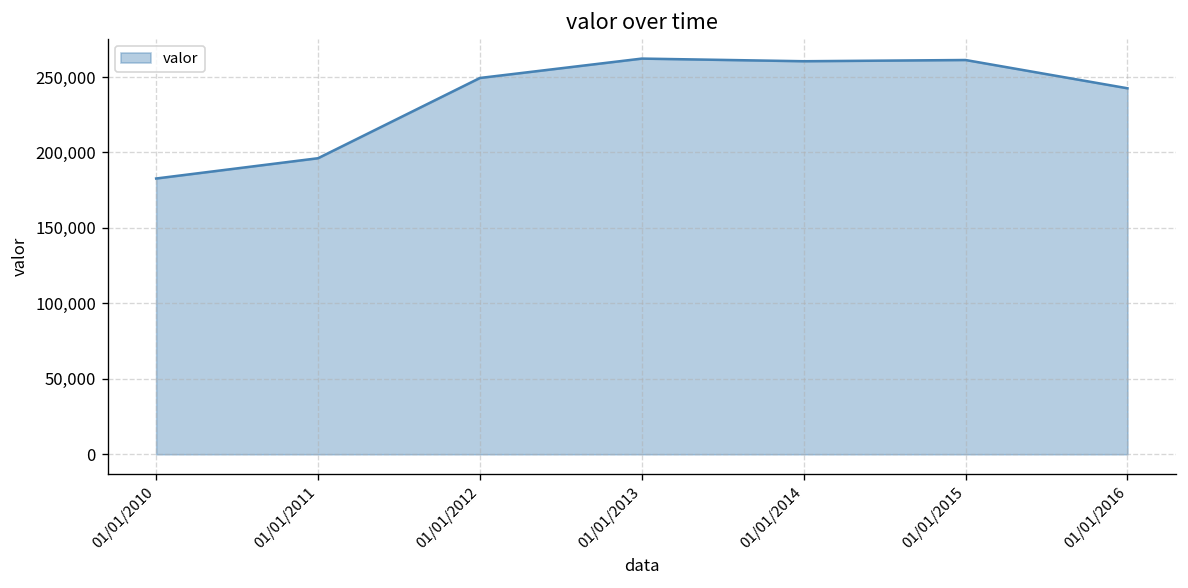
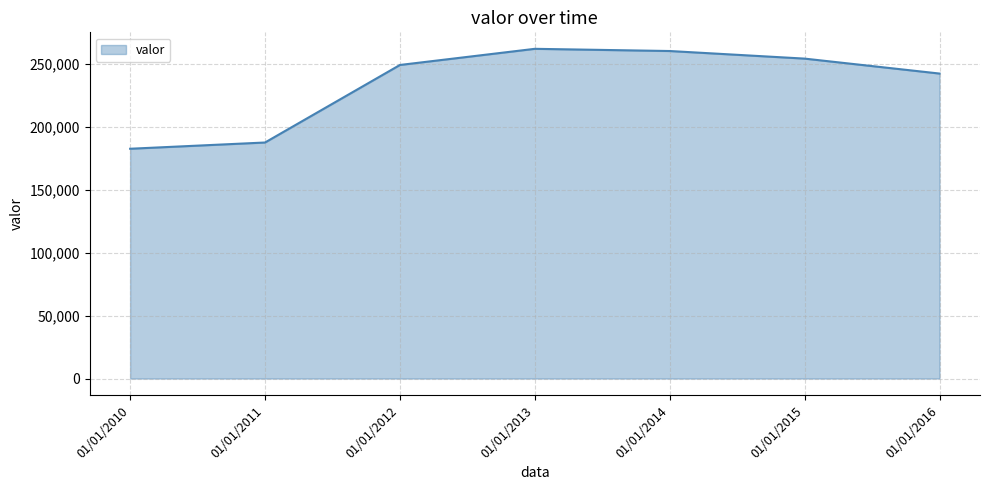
  {
    "01/01/2010": "183,000",
-   "01/01/2011": "196,000",
+   "01/01/2011": "188,000",
    "01/01/2012": "249,000",
    "01/01/2013": "262,000",
    "01/01/2014": "260,000",
-   "01/01/2015": "261,000",
+   "01/01/2015": "254,000",
    "01/01/2016": "243,000"
  }
